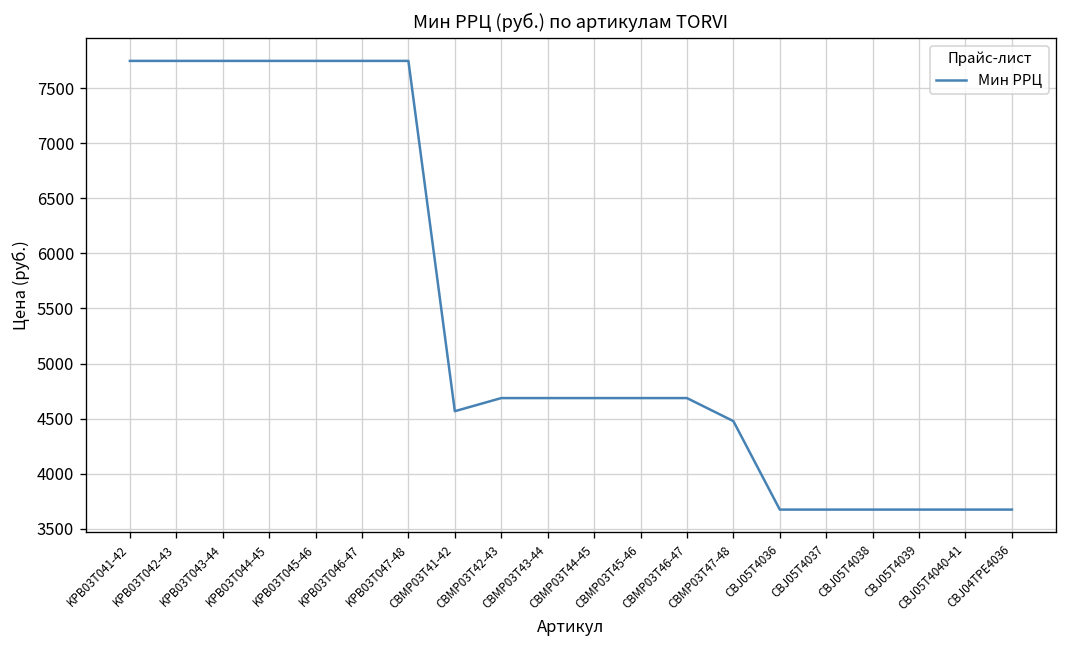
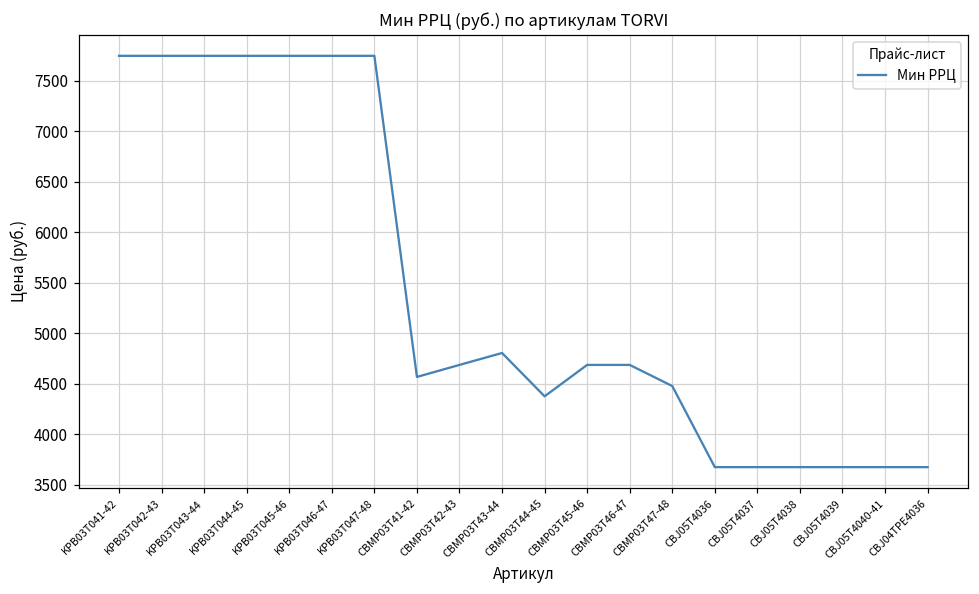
  {
    "KPB03T041-42": 7700,
    "KPB03T042-43": 7700,
    "KPB03T043-44": 7700,
    "KPB03T044-45": 7700,
    "KPB03T045-46": 7700,
    "KPB03T046-47": 7700,
    "KPB03T047-48": 7700,
    "CBMP03T41-42": 4600,
    "CBMP03T42-43": 4700,
-   "CBMP03T43-44": 4700,
-   "CBMP03T44-45": 4700,
+   "CBMP03T43-44": 4800,
+   "CBMP03T44-45": 4400,
    "CBMP03T45-46": 4700,
    "CBMP03T46-47": 4700,
    "CBMP03T47-48": 4500,
    "CBJ05T4036": 3700,
    "CBJ05T4037": 3700,
    "CBJ05T4038": 3700,
    "CBJ05T4039": 3700,
    "CBJ05T4040-41": 3700,
    "CBJ04TPE4036": 3700
  }
